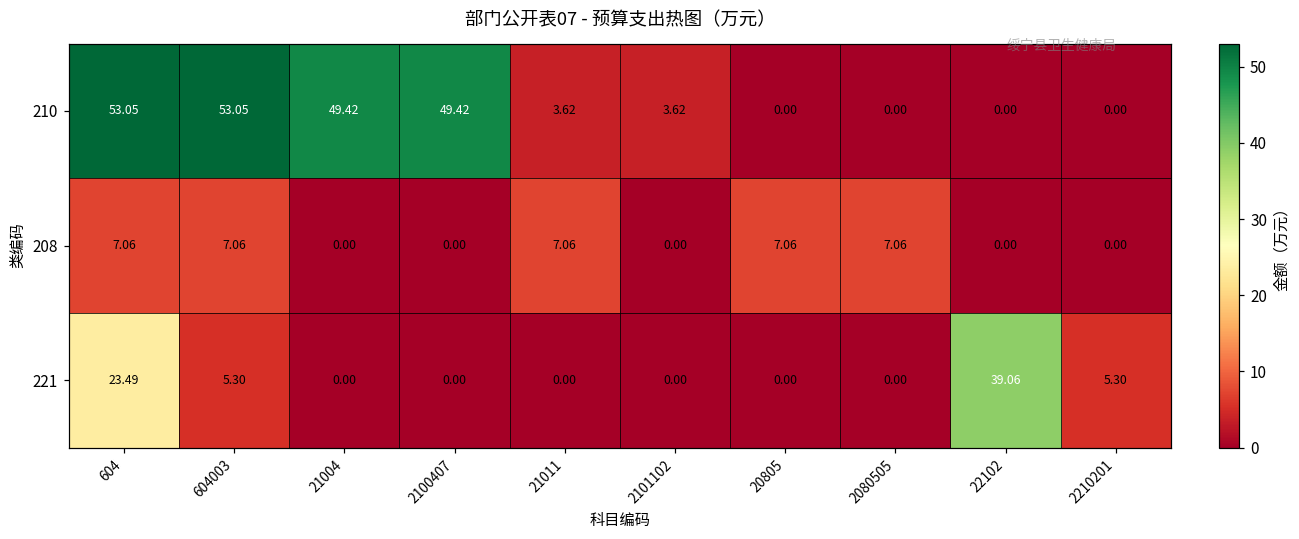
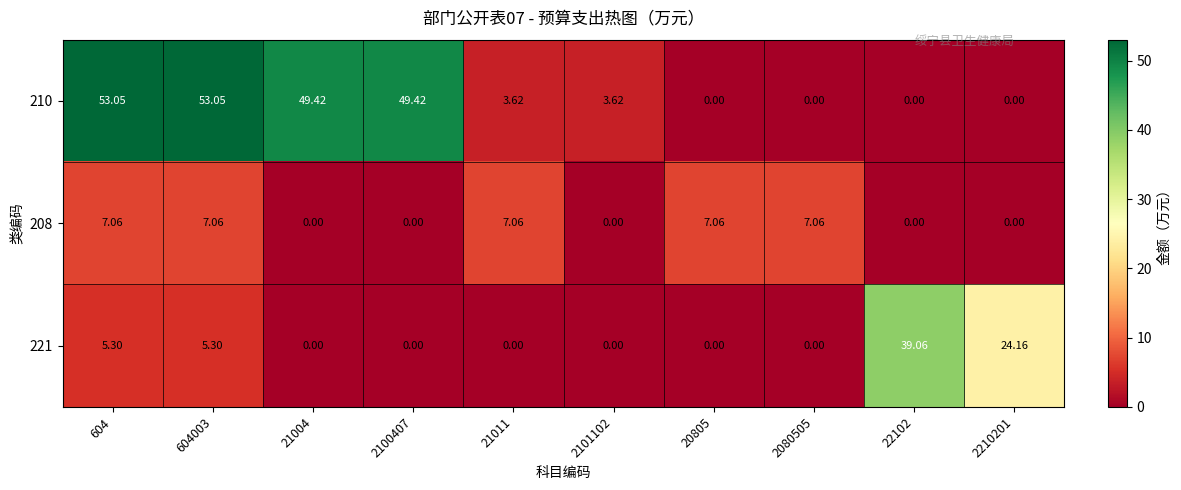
  {
    "210": {
      "604": 53.05,
      "604003": 53.05,
      "21004": 49.42,
      "2100407": 49.42,
      "21011": 3.62,
      "2101102": 3.62,
      "20805": 0.00,
      "2080505": 0.00,
      "22102": 0.00,
      "2210201": 0.00
    },
    "208": {
      "604": 7.06,
      "604003": 7.06,
      "21004": 0.00,
      "2100407": 0.00,
      "21011": 7.06,
      "2101102": 0.00,
      "20805": 7.06,
      "2080505": 7.06,
      "22102": 0.00,
      "2210201": 0.00
    },
    "221": {
-     "604": 23.49,
+     "604": 5.30,
      "604003": 5.30,
      "21004": 0.00,
      "2100407": 0.00,
      "21011": 0.00,
      "2101102": 0.00,
      "20805": 0.00,
      "2080505": 0.00,
      "22102": 39.06,
-     "2210201": 5.30
+     "2210201": 24.16
    }
  }
